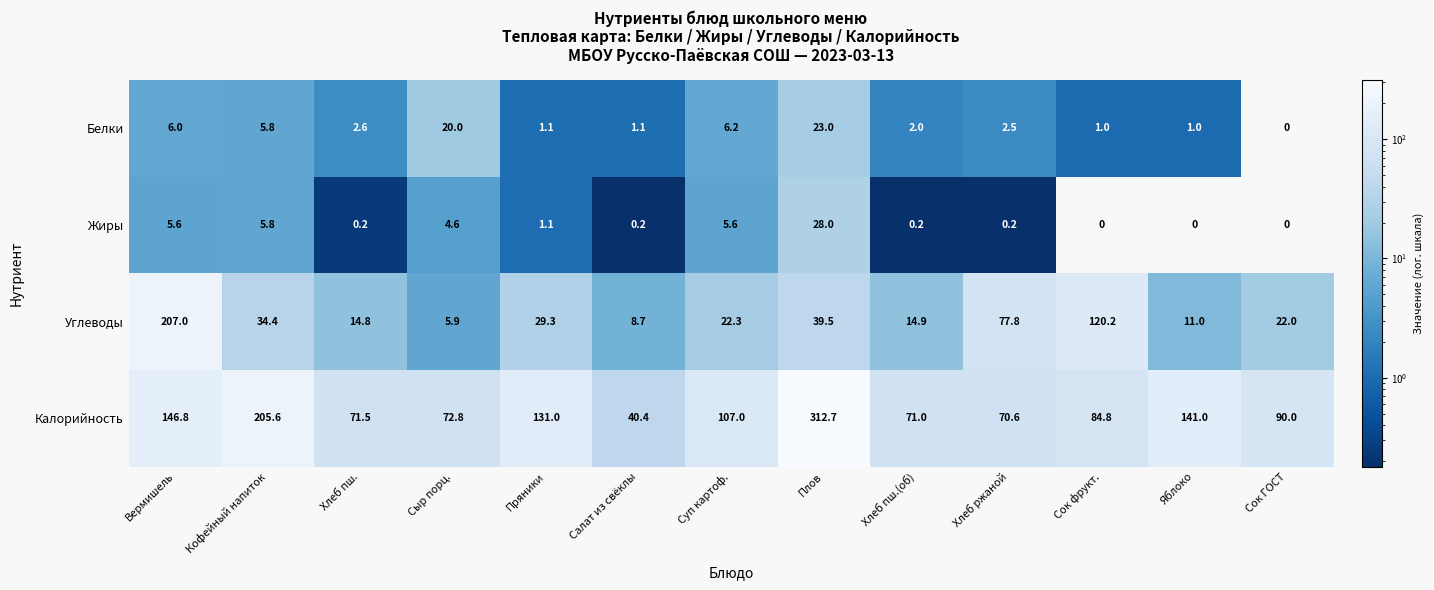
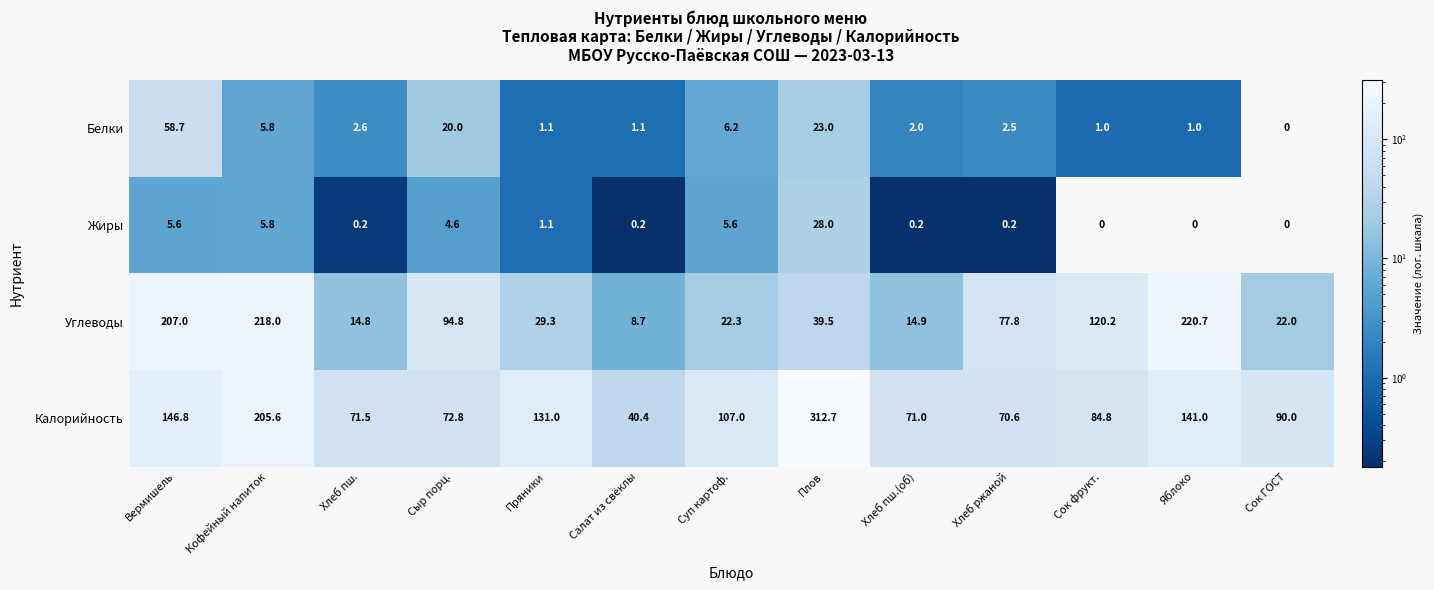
  {
    "Белки": {
-     "Вермишель": 6.0,
+     "Вермишель": 58.7,
      "Кофейный напиток": 5.8,
      "Хлеб пш.": 2.6,
      "Сыр порц.": 20.0,
      "Пряники": 1.1,
      "Салат из свёклы": 1.1,
      "Суп картоф.": 6.2,
      "Плов": 23.0,
      "Хлеб пш.(об)": 2.0,
      "Хлеб ржаной": 2.5,
      "Сок фрукт.": 1.0,
      "Яблоко": 1.0
    },
    "Жиры": {
      "Вермишель": 5.6,
      "Кофейный напиток": 5.8,
      "Хлеб пш.": 0.2,
      "Сыр порц.": 4.6,
      "Пряники": 1.1,
      "Салат из свёклы": 0.2,
      "Суп картоф.": 5.6,
      "Плов": 28.0,
      "Хлеб пш.(об)": 0.2,
      "Хлеб ржаной": 0.2
    },
    "Углеводы": {
      "Вермишель": 207.0,
-     "Кофейный напиток": 34.4,
+     "Кофейный напиток": 218.0,
      "Хлеб пш.": 14.8,
-     "Сыр порц.": 5.9,
+     "Сыр порц.": 94.8,
      "Пряники": 29.3,
      "Салат из свёклы": 8.7,
      "Суп картоф.": 22.3,
      "Плов": 39.5,
      "Хлеб пш.(об)": 14.9,
      "Хлеб ржаной": 77.8,
      "Сок фрукт.": 120.2,
-     "Яблоко": 11.0,
+     "Яблоко": 220.7,
      "Сок ГОСТ": 22.0
    },
    "Калорийность": {
      "Вермишель": 146.8,
      "Кофейный напиток": 205.6,
      "Хлеб пш.": 71.5,
      "Сыр порц.": 72.8,
      "Пряники": 131.0,
      "Салат из свёклы": 40.4,
      "Суп картоф.": 107.0,
      "Плов": 312.7,
      "Хлеб пш.(об)": 71.0,
      "Хлеб ржаной": 70.6,
      "Сок фрукт.": 84.8,
      "Яблоко": 141.0,
      "Сок ГОСТ": 90.0
    }
  }
